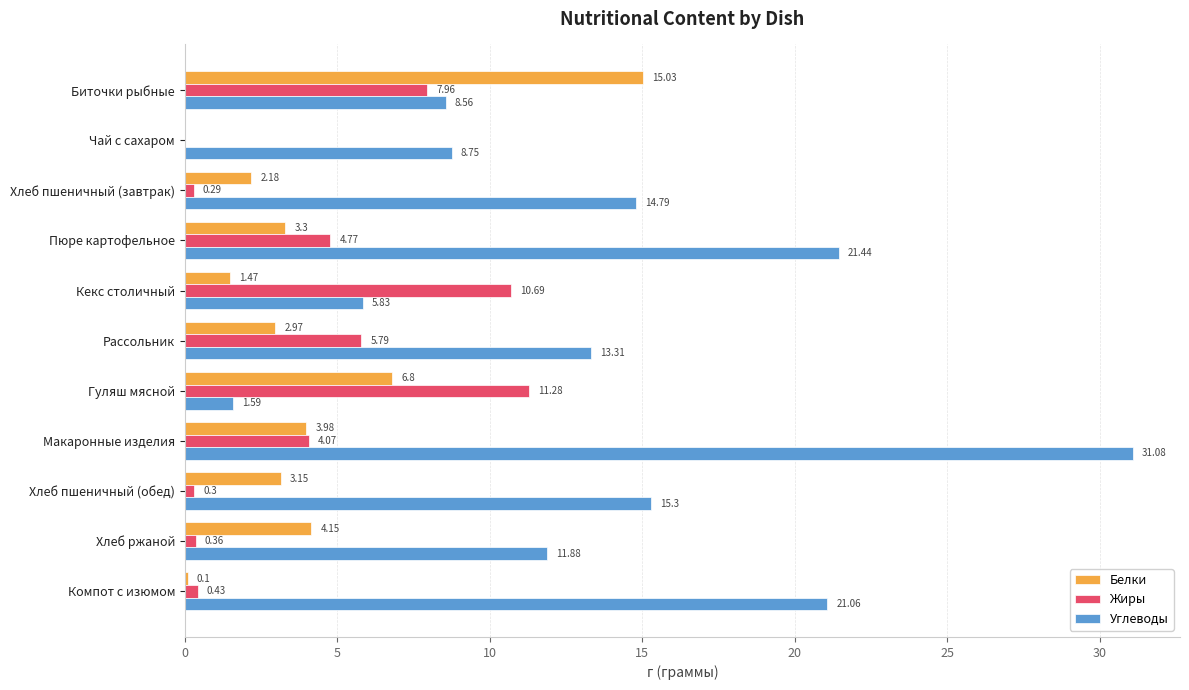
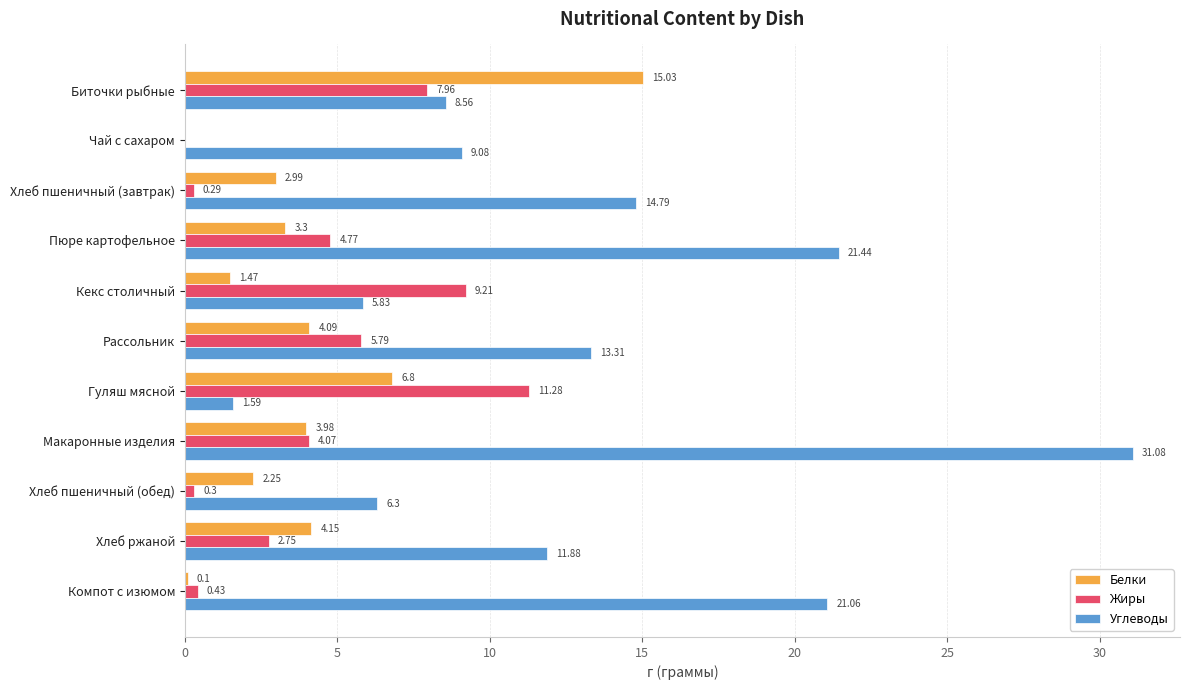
  {
    "Белки": {
      "Биточки рыбные": 15.03,
-     "Хлеб пшеничный (завтрак)": 2.18,
+     "Хлеб пшеничный (завтрак)": 2.99,
      "Пюре картофельное": 3.3,
      "Кекс столичный": 1.47,
-     "Рассольник": 2.97,
+     "Рассольник": 4.09,
      "Гуляш мясной": 6.8,
      "Макаронные изделия": 3.98,
-     "Хлеб пшеничный (обед)": 3.15,
+     "Хлеб пшеничный (обед)": 2.25,
      "Хлеб ржаной": 4.15,
      "Компот с изюмом": 0.1
    },
    "Жиры": {
      "Биточки рыбные": 7.96,
      "Хлеб пшеничный (завтрак)": 0.29,
      "Пюре картофельное": 4.77,
-     "Кекс столичный": 10.69,
+     "Кекс столичный": 9.21,
      "Рассольник": 5.79,
      "Гуляш мясной": 11.28,
      "Макаронные изделия": 4.07,
      "Хлеб пшеничный (обед)": 0.3,
-     "Хлеб ржаной": 0.36,
+     "Хлеб ржаной": 2.75,
      "Компот с изюмом": 0.43
    },
    "Углеводы": {
      "Биточки рыбные": 8.56,
-     "Чай с сахаром": 8.75,
+     "Чай с сахаром": 9.08,
      "Хлеб пшеничный (завтрак)": 14.79,
      "Пюре картофельное": 21.44,
      "Кекс столичный": 5.83,
      "Рассольник": 13.31,
      "Гуляш мясной": 1.59,
      "Макаронные изделия": 31.08,
-     "Хлеб пшеничный (обед)": 15.3,
+     "Хлеб пшеничный (обед)": 6.3,
      "Хлеб ржаной": 11.88,
      "Компот с изюмом": 21.06
    }
  }
